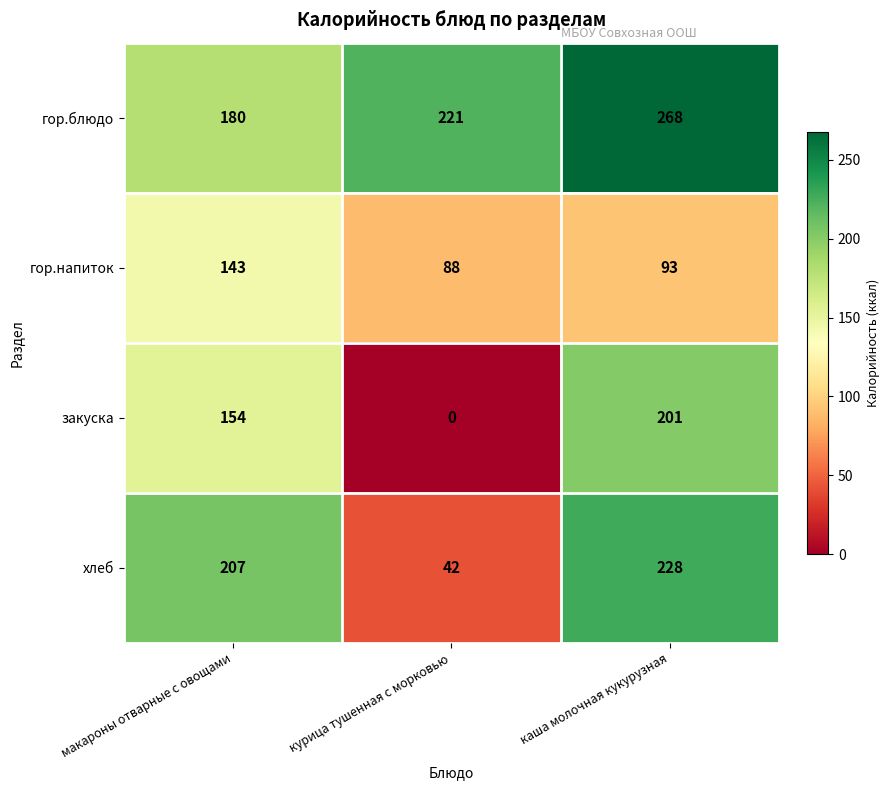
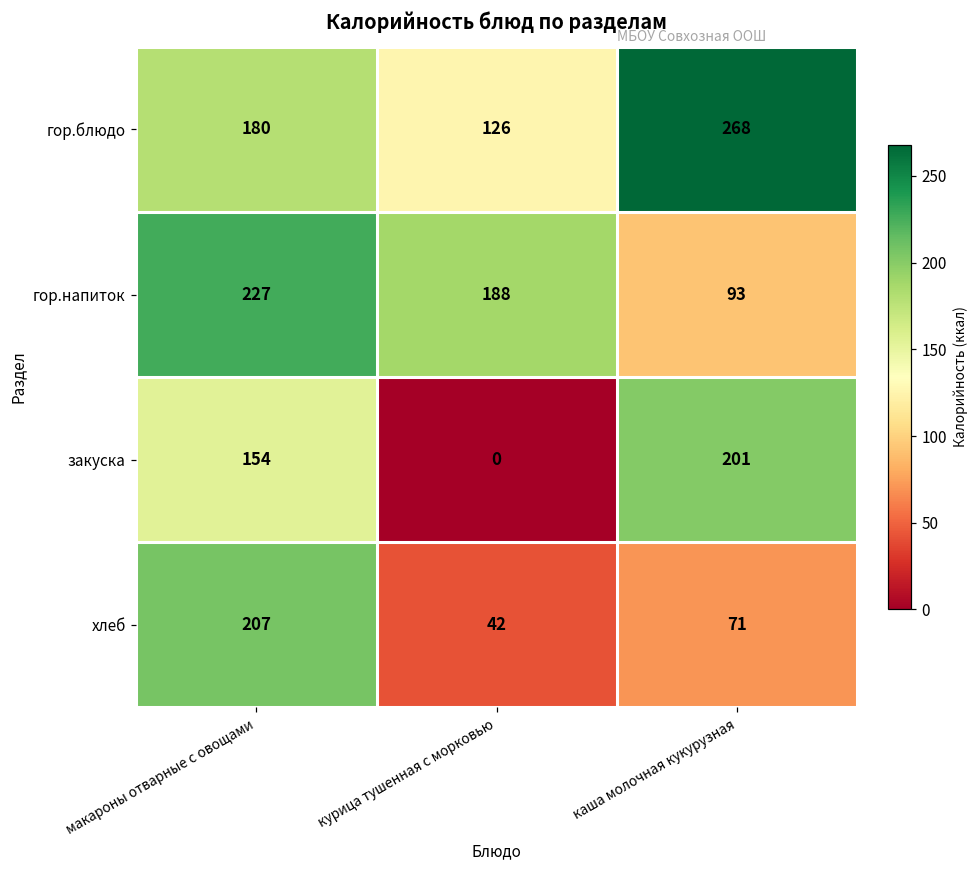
  {
    "гор.блюдо": {
      "макароны отварные с овощами": 180,
-     "курица тушенная с морковью": 221,
+     "курица тушенная с морковью": 126,
      "каша молочная кукурузная": 268
    },
    "гор.напиток": {
-     "макароны отварные с овощами": 143,
-     "курица тушенная с морковью": 88,
+     "макароны отварные с овощами": 227,
+     "курица тушенная с морковью": 188,
      "каша молочная кукурузная": 93
    },
    "закуска": {
      "макароны отварные с овощами": 154,
      "курица тушенная с морковью": 0,
      "каша молочная кукурузная": 201
    },
    "хлеб": {
      "макароны отварные с овощами": 207,
      "курица тушенная с морковью": 42,
-     "каша молочная кукурузная": 228
+     "каша молочная кукурузная": 71
    }
  }
